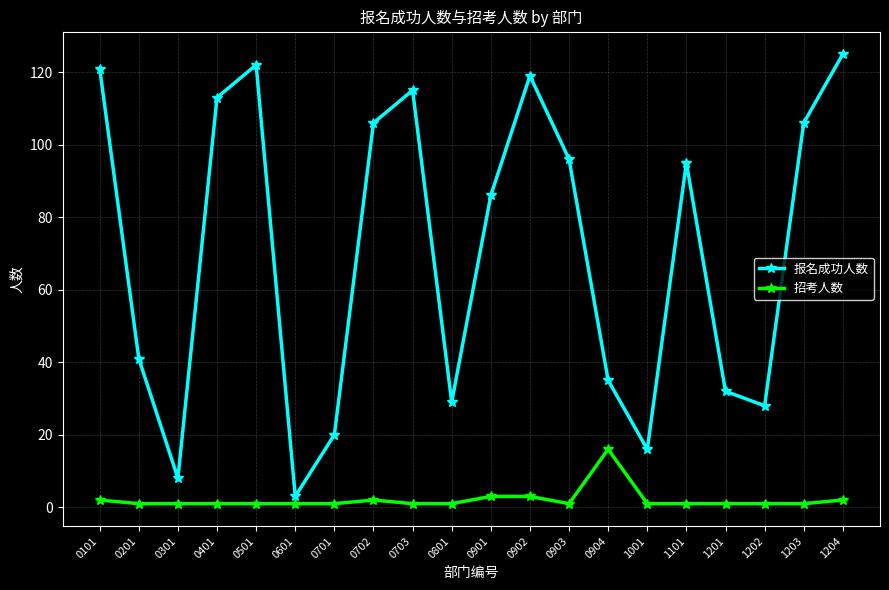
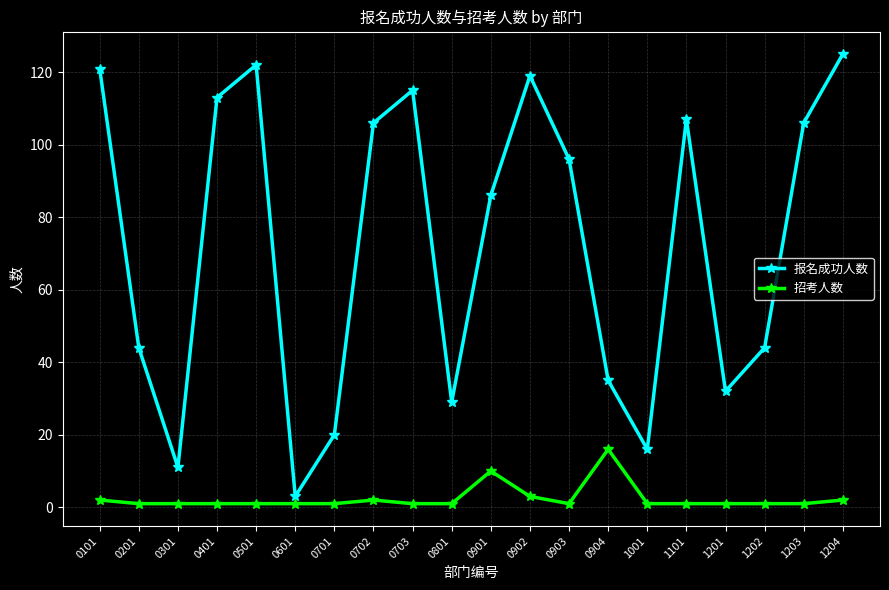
  {
    "报名成功人数": {
      "0101": 121,
-     "0201": 41,
-     "0301": 8,
+     "0201": 44,
+     "0301": 11,
      "0401": 113,
      "0501": 122,
      "0601": 3,
      "0701": 20,
      "0702": 106,
      "0703": 115,
      "0801": 29,
      "0901": 86,
      "0902": 119,
      "0903": 96,
      "0904": 35,
      "1001": 16,
-     "1101": 95,
+     "1101": 107,
      "1201": 32,
-     "1202": 28,
+     "1202": 44,
      "1203": 106,
      "1204": 125
    },
    "招考人数": {
      "0101": 2,
      "0201": 1,
      "0301": 1,
      "0401": 1,
      "0501": 1,
      "0601": 1,
      "0701": 1,
      "0702": 2,
      "0703": 1,
      "0801": 1,
-     "0901": 3,
+     "0901": 10,
      "0902": 3,
      "0903": 1,
      "0904": 16,
      "1001": 1,
      "1101": 1,
      "1201": 1,
      "1202": 1,
      "1203": 1,
      "1204": 2
    }
  }
